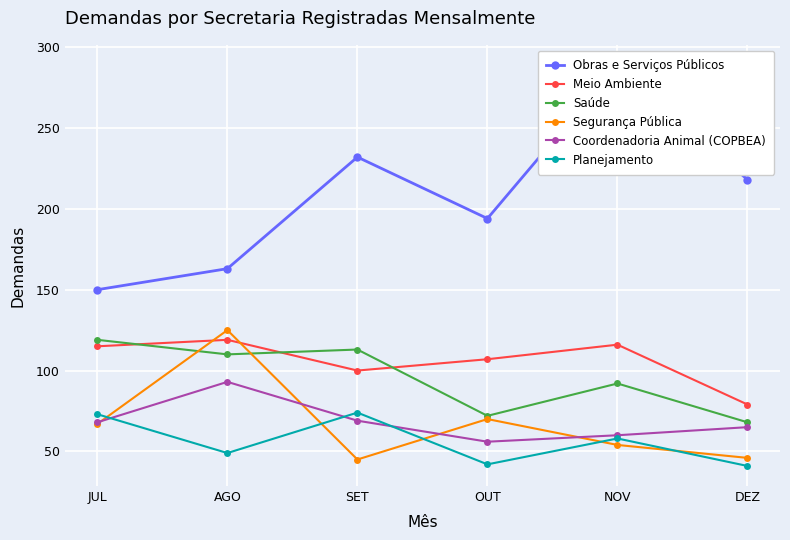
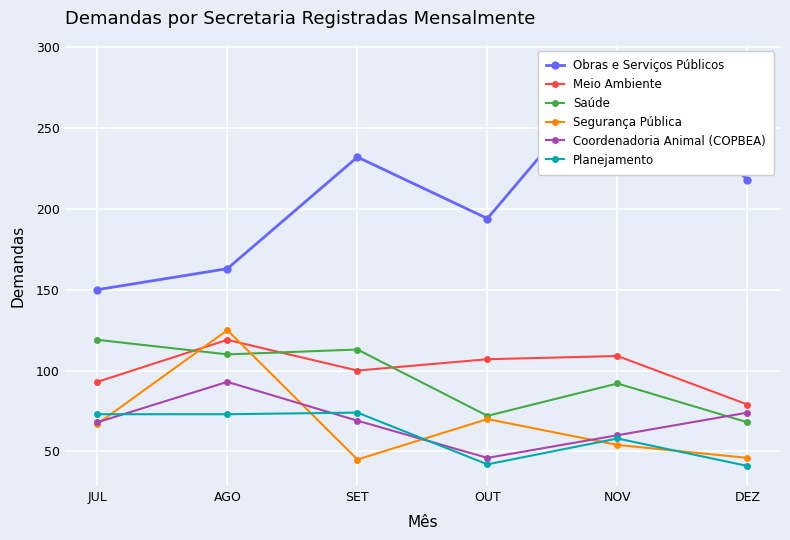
  {
    "Obras e Serviços Públicos": {
      "JUL": 150,
      "AGO": 163,
      "SET": 232,
      "OUT": 194,
      "DEZ": 218
    },
    "Meio Ambiente": {
-     "JUL": 115,
+     "JUL": 93,
      "AGO": 119,
      "SET": 100,
      "OUT": 107,
-     "NOV": 116,
+     "NOV": 109,
      "DEZ": 79
    },
    "Saúde": {
      "JUL": 119,
      "AGO": 110,
      "SET": 113,
      "OUT": 72,
      "NOV": 92,
      "DEZ": 68
    },
    "Segurança Pública": {
      "AGO": 125,
      "SET": 45,
      "OUT": 70,
      "NOV": 54,
      "DEZ": 46
    },
    "Coordenadoria Animal (COPBEA)": {
      "AGO": 93,
      "SET": 69,
-     "OUT": 56,
+     "OUT": 46,
      "NOV": 60,
-     "DEZ": 65
+     "DEZ": 74
    },
    "Planejamento": {
      "JUL": 73,
-     "AGO": 49,
+     "AGO": 73,
      "SET": 74,
      "OUT": 42,
      "NOV": 58,
      "DEZ": 41
    }
  }
